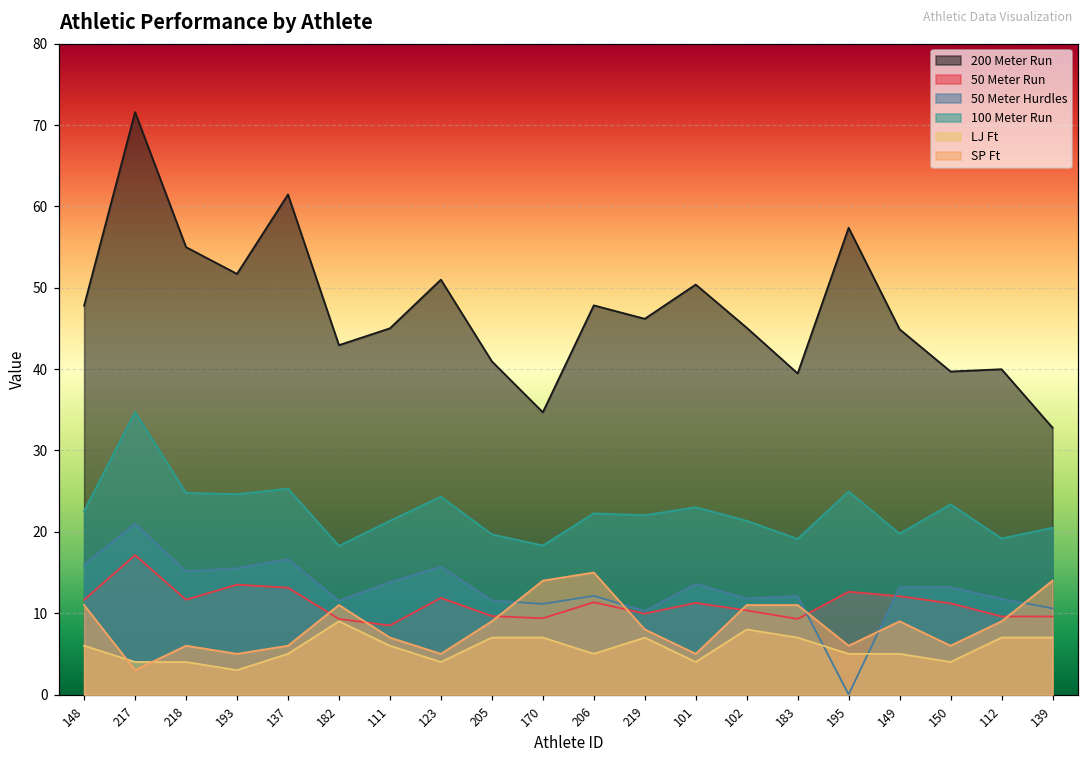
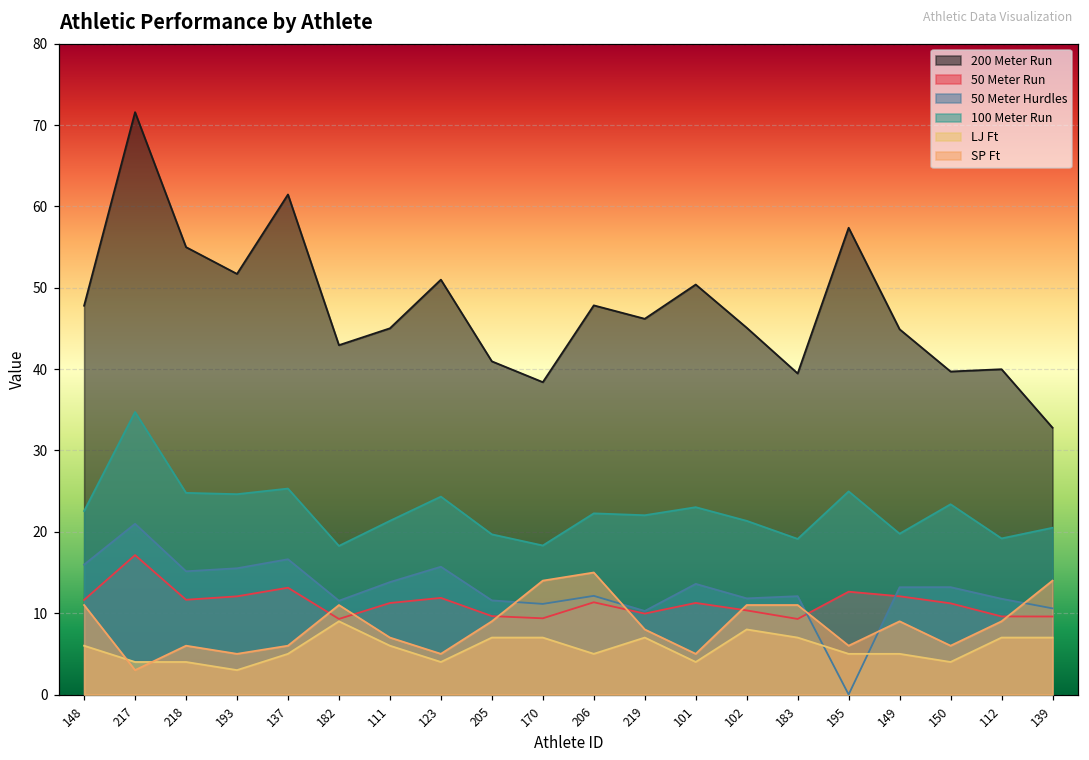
  {
    "200 Meter Run": {
      "148": 48,
      "217": 72,
      "218": 55,
      "193": 52,
      "137": 61,
      "182": 43,
      "111": 45,
      "123": 51,
      "205": 41,
-     "170": 35,
+     "170": 38,
      "206": 48,
      "219": 46,
      "101": 50,
      "102": 45,
      "183": 39,
      "195": 57,
      "149": 45,
      "150": 40,
      "112": 40,
      "139": 33
    },
    "50 Meter Run": {
      "148": 12,
      "217": 17,
      "218": 12,
-     "193": 14,
+     "193": 12,
      "137": 13,
-     "111": 8,
+     "111": 11,
      "123": 12,
      "205": 10,
      "170": 9,
      "206": 11,
      "101": 11,
      "102": 10,
      "183": 9,
      "195": 13,
      "149": 12,
      "150": 11,
      "112": 10,
      "139": 10
    }
  }
